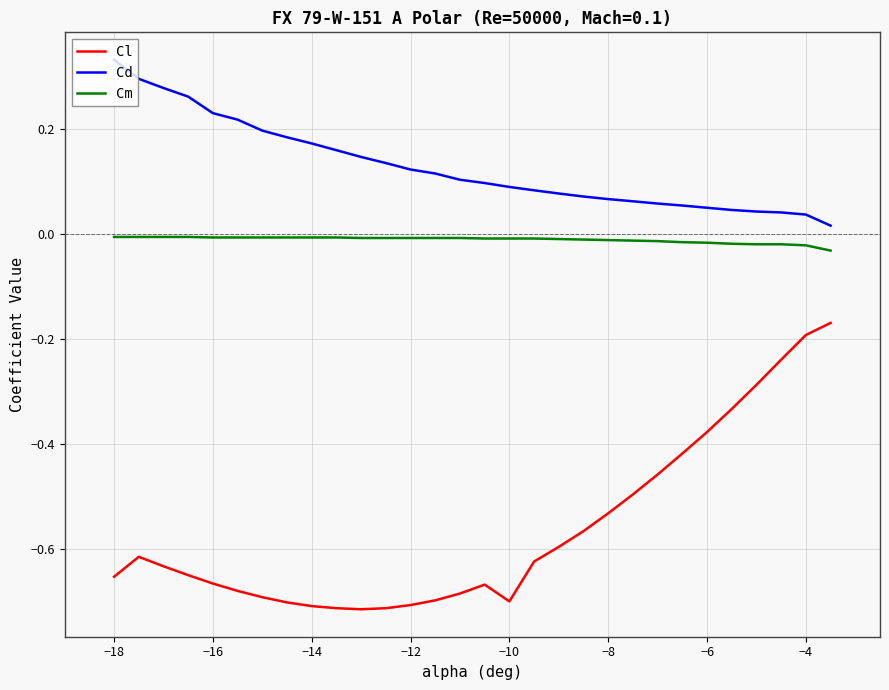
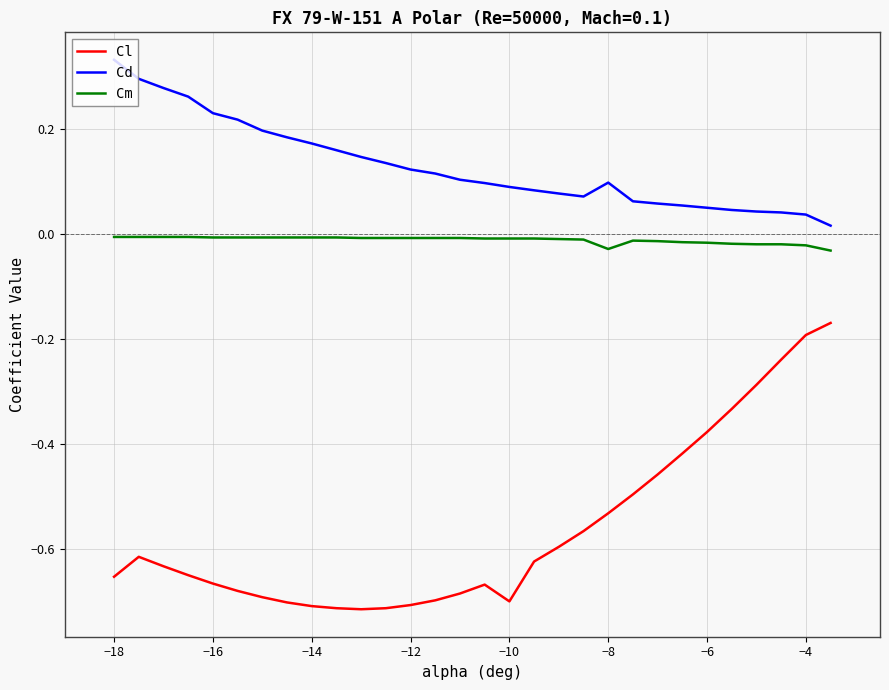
  {
    "Cl": {
      "−18": -0.65,
      "−16": -0.67,
      "−14": -0.71,
      "−12": -0.71,
      "−10": -0.70,
      "−8": -0.53,
      "−6": -0.38,
      "−4": -0.19
    },
    "Cd": {
      "−16": 0.23,
      "−14": 0.17,
      "−12": 0.12,
      "−10": 0.09,
-     "−8": 0.07,
+     "−8": 0.10,
      "−6": 0.05,
      "−4": 0.04
    },
    "Cm": {
      "−18": -0.01,
      "−16": -0.01,
      "−14": -0.01,
      "−12": -0.01,
      "−10": -0.01,
-     "−8": -0.01,
+     "−8": -0.03,
      "−6": -0.02,
      "−4": -0.02
    }
  }
